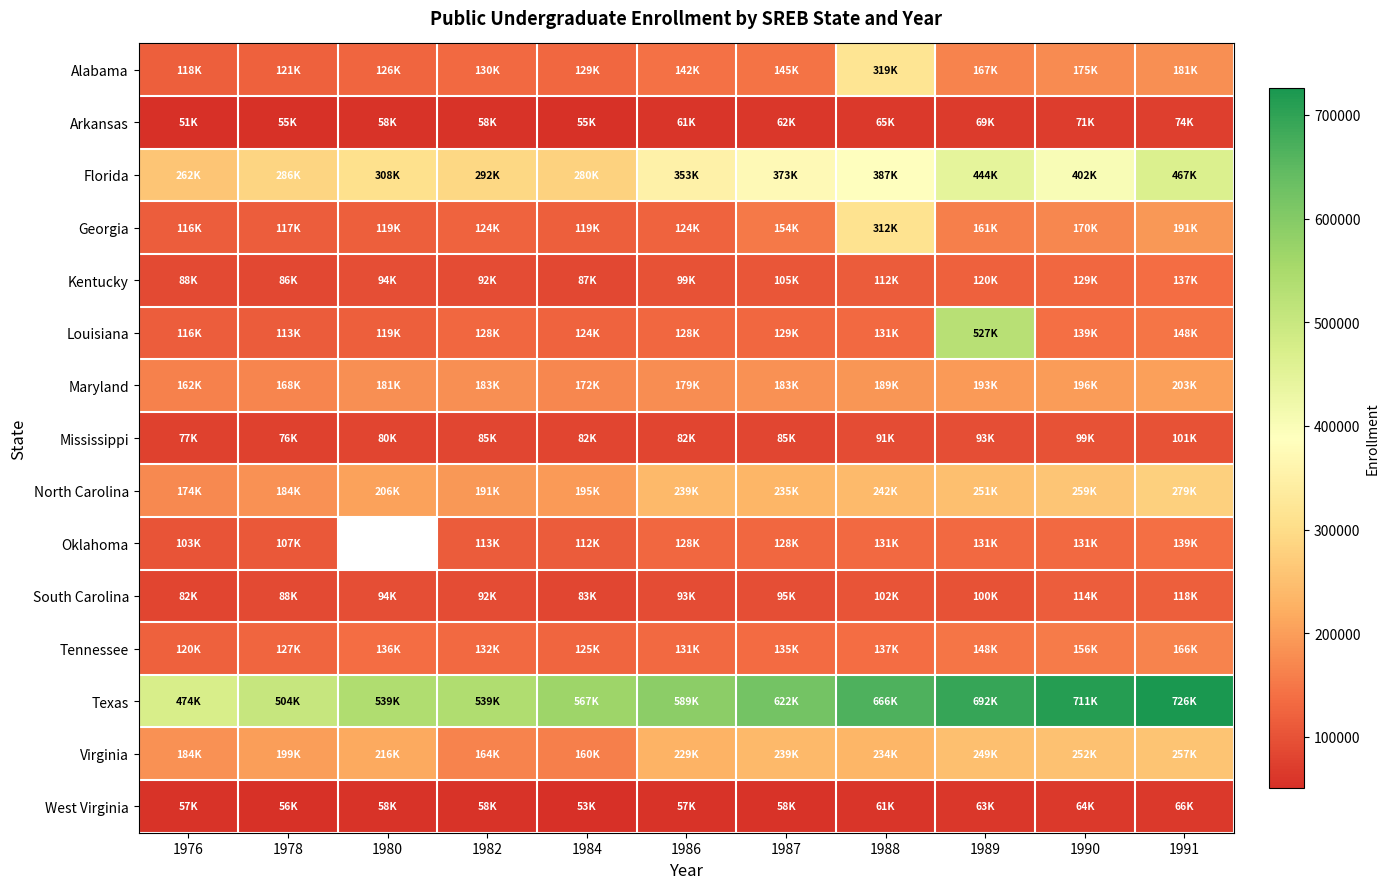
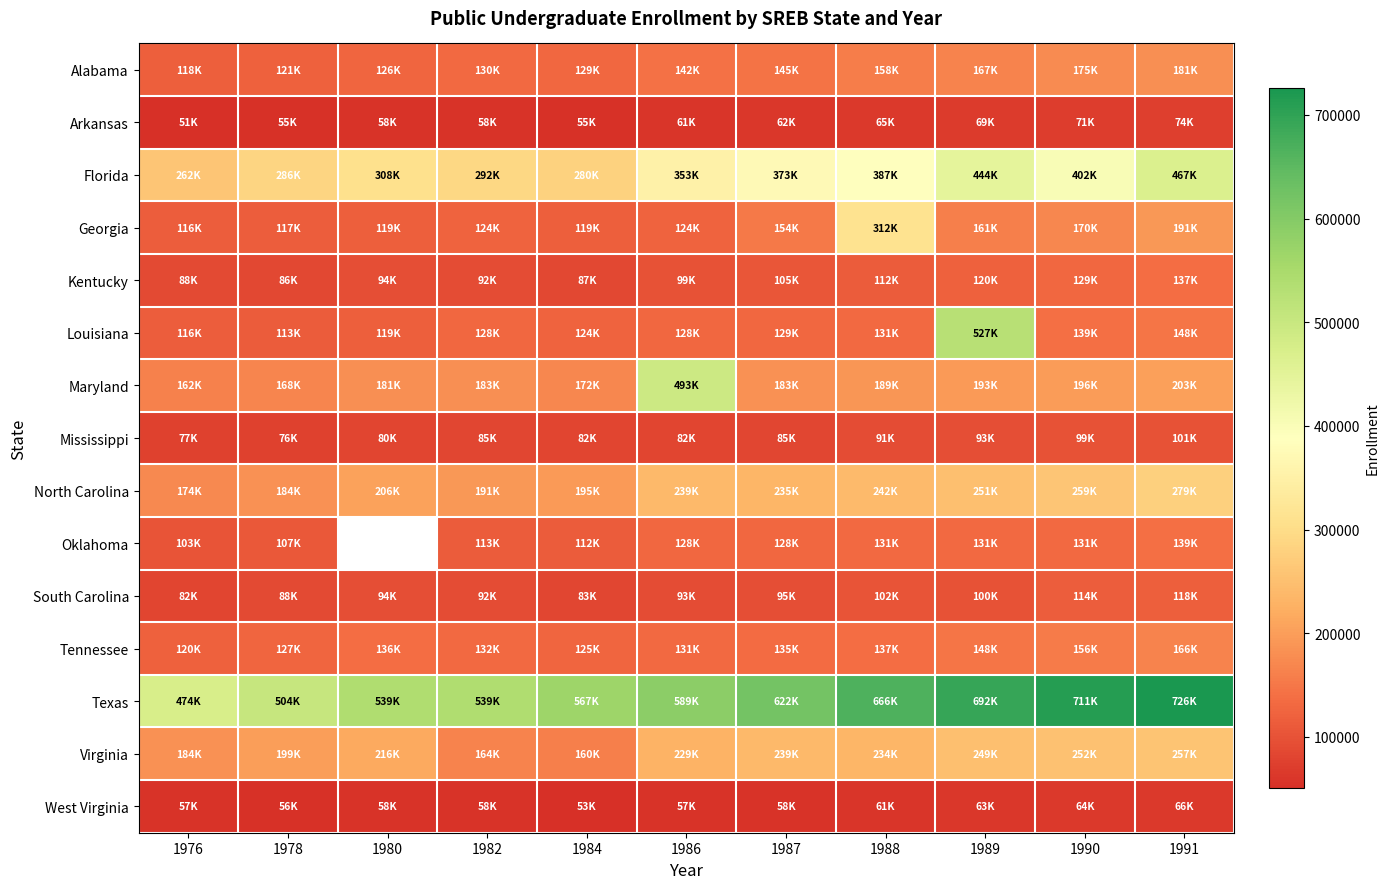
  {
    "Alabama": {
      "1976": "118K",
      "1978": "121K",
      "1980": "126K",
      "1982": "130K",
      "1984": "129K",
      "1986": "142K",
      "1987": "145K",
-     "1988": "319K",
+     "1988": "158K",
      "1989": "167K",
      "1990": "175K",
      "1991": "181K"
    },
    "Arkansas": {
      "1976": "51K",
      "1978": "55K",
      "1980": "58K",
      "1982": "58K",
      "1984": "55K",
      "1986": "61K",
      "1987": "62K",
      "1988": "65K",
      "1989": "69K",
      "1990": "71K",
      "1991": "74K"
    },
    "Florida": {
      "1976": "262K",
      "1978": "286K",
      "1980": "308K",
      "1982": "292K",
      "1984": "280K",
      "1986": "353K",
      "1987": "373K",
      "1988": "387K",
      "1989": "444K",
      "1990": "402K",
      "1991": "467K"
    },
    "Georgia": {
      "1976": "116K",
      "1978": "117K",
      "1980": "119K",
      "1982": "124K",
      "1984": "119K",
      "1986": "124K",
      "1987": "154K",
      "1988": "312K",
      "1989": "161K",
      "1990": "170K",
      "1991": "191K"
    },
    "Kentucky": {
      "1976": "88K",
      "1978": "86K",
      "1980": "94K",
      "1982": "92K",
      "1984": "87K",
      "1986": "99K",
      "1987": "105K",
      "1988": "112K",
      "1989": "120K",
      "1990": "129K",
      "1991": "137K"
    },
    "Louisiana": {
      "1976": "116K",
      "1978": "113K",
      "1980": "119K",
      "1982": "128K",
      "1984": "124K",
      "1986": "128K",
      "1987": "129K",
      "1988": "131K",
      "1989": "527K",
      "1990": "139K",
      "1991": "148K"
    },
    "Maryland": {
      "1976": "162K",
      "1978": "168K",
      "1980": "181K",
      "1982": "183K",
      "1984": "172K",
-     "1986": "179K",
+     "1986": "493K",
      "1987": "183K",
      "1988": "189K",
      "1989": "193K",
      "1990": "196K",
      "1991": "203K"
    },
    "Mississippi": {
      "1976": "77K",
      "1978": "76K",
      "1980": "80K",
      "1982": "85K",
      "1984": "82K",
      "1986": "82K",
      "1987": "85K",
      "1988": "91K",
      "1989": "93K",
      "1990": "99K",
      "1991": "101K"
    },
    "North Carolina": {
      "1976": "174K",
      "1978": "184K",
      "1980": "206K",
      "1982": "191K",
      "1984": "195K",
      "1986": "239K",
      "1987": "235K",
      "1988": "242K",
      "1989": "251K",
      "1990": "259K",
      "1991": "279K"
    },
    "Oklahoma": {
      "1976": "103K",
      "1978": "107K",
      "1982": "113K",
      "1984": "112K",
      "1986": "128K",
      "1987": "128K",
      "1988": "131K",
      "1989": "131K",
      "1990": "131K",
      "1991": "139K"
    },
    "South Carolina": {
      "1976": "82K",
      "1978": "88K",
      "1980": "94K",
      "1982": "92K",
      "1984": "83K",
      "1986": "93K",
      "1987": "95K",
      "1988": "102K",
      "1989": "100K",
      "1990": "114K",
      "1991": "118K"
    },
    "Tennessee": {
      "1976": "120K",
      "1978": "127K",
      "1980": "136K",
      "1982": "132K",
      "1984": "125K",
      "1986": "131K",
      "1987": "135K",
      "1988": "137K",
      "1989": "148K",
      "1990": "156K",
      "1991": "166K"
    },
    "Texas": {
      "1976": "474K",
      "1978": "504K",
      "1980": "539K",
      "1982": "539K",
      "1984": "567K",
      "1986": "589K",
      "1987": "622K",
      "1988": "666K",
      "1989": "692K",
      "1990": "711K",
      "1991": "726K"
    },
    "Virginia": {
      "1976": "184K",
      "1978": "199K",
      "1980": "216K",
      "1982": "164K",
      "1984": "160K",
      "1986": "229K",
      "1987": "239K",
      "1988": "234K",
      "1989": "249K",
      "1990": "252K",
      "1991": "257K"
    },
    "West Virginia": {
      "1976": "57K",
      "1978": "56K",
      "1980": "58K",
      "1982": "58K",
      "1984": "53K",
      "1986": "57K",
      "1987": "58K",
      "1988": "61K",
      "1989": "63K",
      "1990": "64K",
      "1991": "66K"
    }
  }
